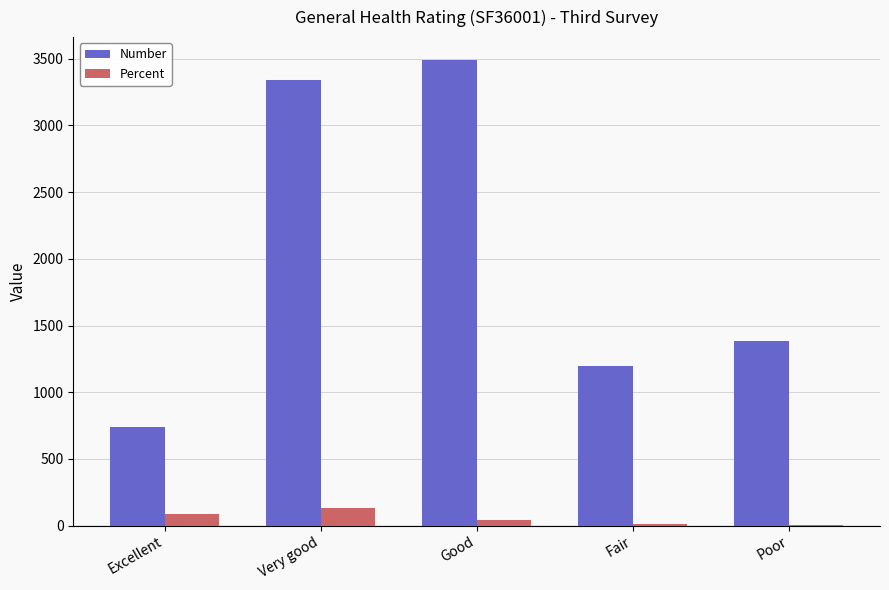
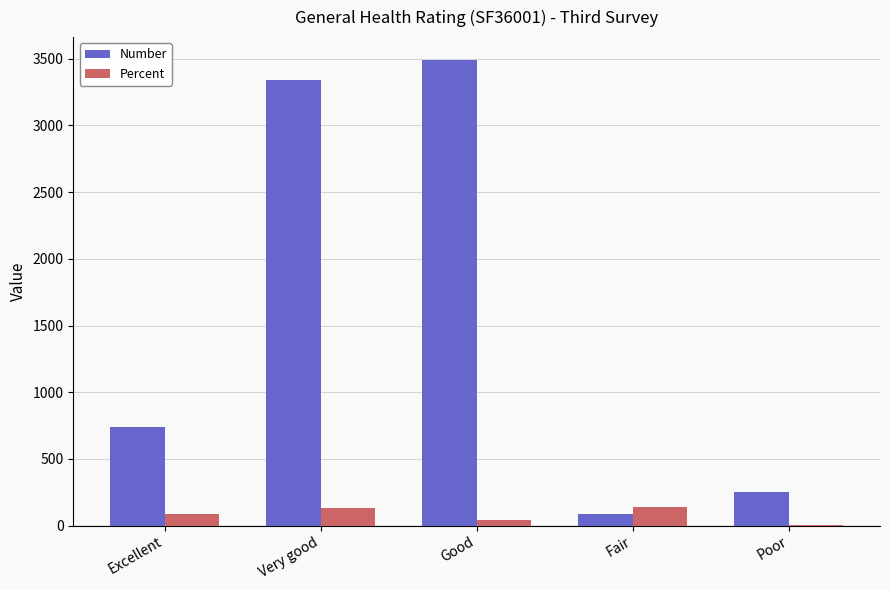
  {
    "Number": {
      "Excellent": 740,
      "Very good": 3340,
      "Good": 3490,
-     "Fair": 1200,
-     "Poor": 1390
+     "Fair": 90,
+     "Poor": 250
    },
    "Percent": {
      "Excellent": 90,
      "Very good": 130,
      "Good": 40,
-     "Fair": 10
+     "Fair": 140
    }
  }
